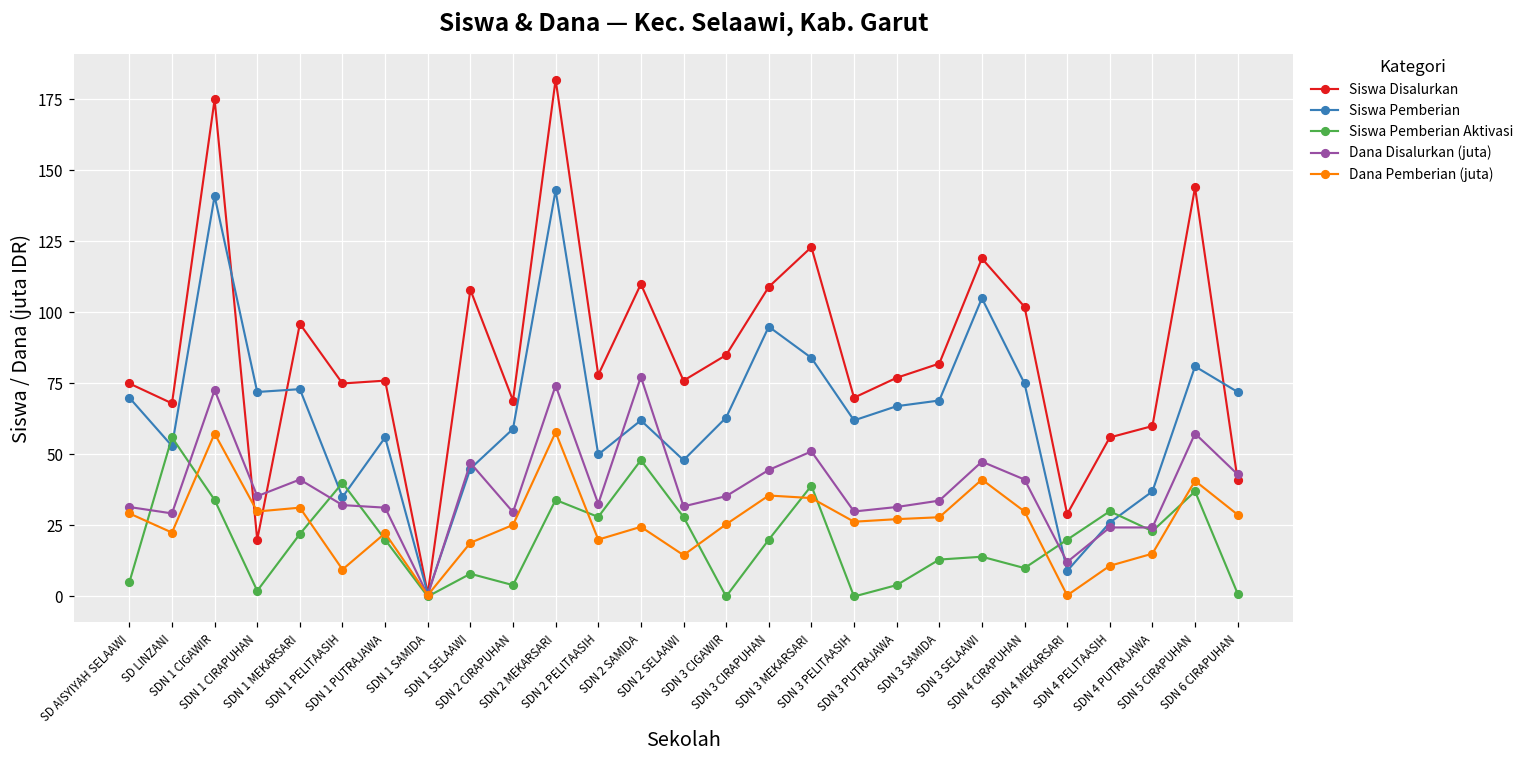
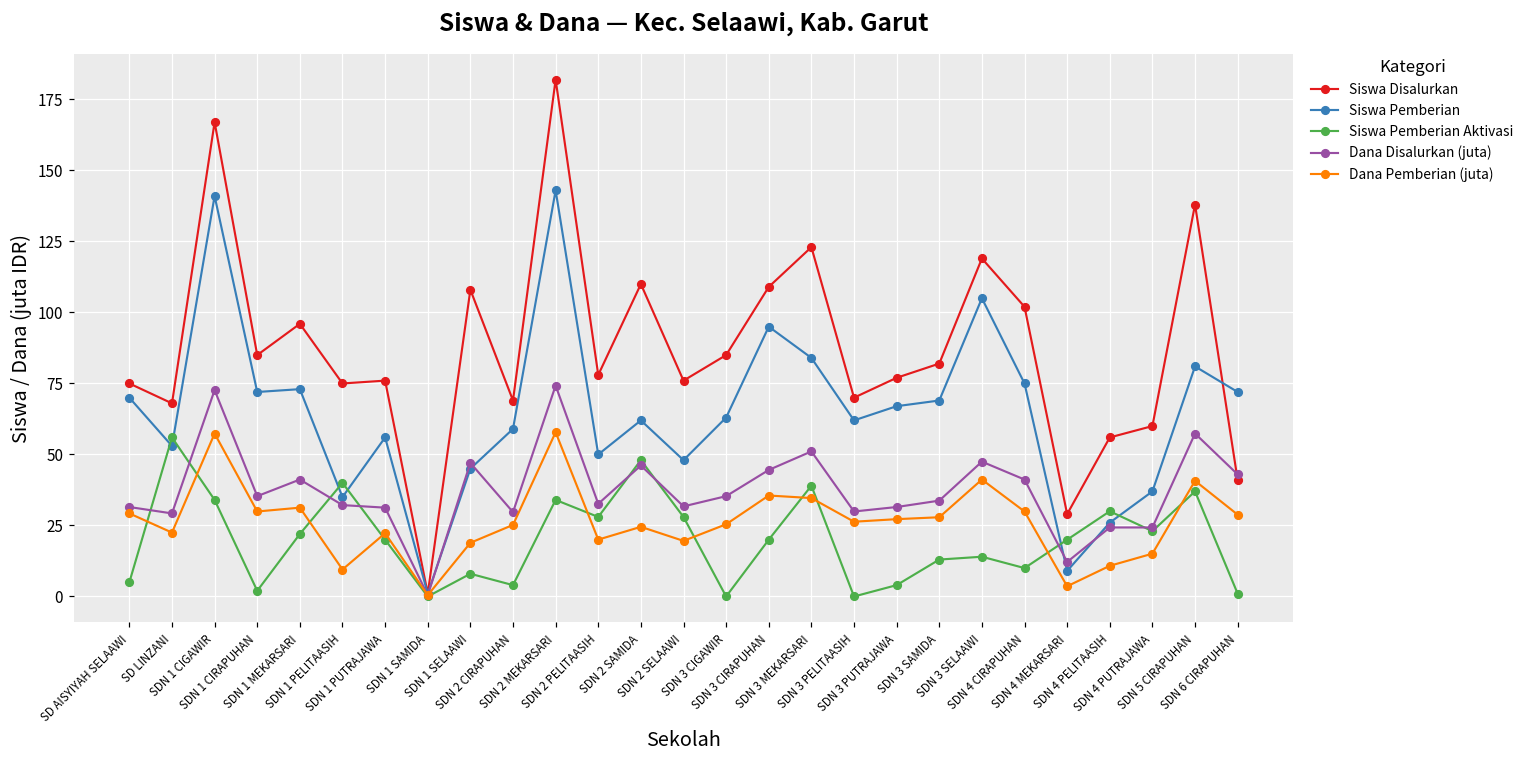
  {
    "Siswa Disalurkan": {
      "SD AISYIYAH SELAAWI": 75,
      "SD LINZANI": 68,
-     "SDN 1 CIGAWIR": 175,
-     "SDN 1 CIRAPUHAN": 20,
+     "SDN 1 CIGAWIR": 167,
+     "SDN 1 CIRAPUHAN": 85,
      "SDN 1 MEKARSARI": 96,
      "SDN 1 PELITAASIH": 75,
      "SDN 1 PUTRAJAWA": 76,
      "SDN 1 SELAAWI": 108,
      "SDN 2 CIRAPUHAN": 69,
      "SDN 2 MEKARSARI": 182,
      "SDN 2 PELITAASIH": 78,
      "SDN 2 SAMIDA": 110,
      "SDN 2 SELAAWI": 76,
      "SDN 3 CIGAWIR": 85,
      "SDN 3 CIRAPUHAN": 109,
      "SDN 3 MEKARSARI": 123,
      "SDN 3 PELITAASIH": 70,
      "SDN 3 PUTRAJAWA": 77,
      "SDN 3 SAMIDA": 82,
      "SDN 3 SELAAWI": 119,
      "SDN 4 CIRAPUHAN": 102,
      "SDN 4 MEKARSARI": 29,
      "SDN 4 PELITAASIH": 56,
      "SDN 4 PUTRAJAWA": 60,
-     "SDN 5 CIRAPUHAN": 144,
+     "SDN 5 CIRAPUHAN": 138,
      "SDN 6 CIRAPUHAN": 41
    },
    "Siswa Pemberian": {
      "SD AISYIYAH SELAAWI": 70,
      "SD LINZANI": 53,
      "SDN 1 CIGAWIR": 141,
      "SDN 1 CIRAPUHAN": 72,
      "SDN 1 MEKARSARI": 73,
      "SDN 1 PELITAASIH": 35,
      "SDN 1 PUTRAJAWA": 56,
      "SDN 1 SELAAWI": 45,
      "SDN 2 CIRAPUHAN": 59,
      "SDN 2 MEKARSARI": 143,
      "SDN 2 PELITAASIH": 50,
      "SDN 2 SAMIDA": 62,
      "SDN 2 SELAAWI": 48,
      "SDN 3 CIGAWIR": 63,
      "SDN 3 CIRAPUHAN": 95,
      "SDN 3 MEKARSARI": 84,
      "SDN 3 PELITAASIH": 62,
      "SDN 3 PUTRAJAWA": 67,
      "SDN 3 SAMIDA": 69,
      "SDN 3 SELAAWI": 105,
      "SDN 4 CIRAPUHAN": 75,
      "SDN 4 MEKARSARI": 9,
      "SDN 4 PELITAASIH": 26,
      "SDN 4 PUTRAJAWA": 37,
      "SDN 5 CIRAPUHAN": 81,
      "SDN 6 CIRAPUHAN": 72
    },
    "Siswa Pemberian Aktivasi": {
      "SD AISYIYAH SELAAWI": 5,
      "SD LINZANI": 56,
      "SDN 1 CIGAWIR": 34,
      "SDN 1 CIRAPUHAN": 2,
      "SDN 1 MEKARSARI": 22,
      "SDN 1 PELITAASIH": 40,
      "SDN 1 PUTRAJAWA": 20,
      "SDN 1 SELAAWI": 8,
      "SDN 2 CIRAPUHAN": 4,
      "SDN 2 MEKARSARI": 34,
      "SDN 2 PELITAASIH": 28,
      "SDN 2 SAMIDA": 48,
      "SDN 2 SELAAWI": 28,
      "SDN 3 CIGAWIR": 0,
      "SDN 3 CIRAPUHAN": 20,
      "SDN 3 MEKARSARI": 39,
      "SDN 3 PELITAASIH": 0,
      "SDN 3 PUTRAJAWA": 4,
      "SDN 3 SAMIDA": 13,
      "SDN 3 SELAAWI": 14,
      "SDN 4 CIRAPUHAN": 10,
      "SDN 4 MEKARSARI": 20,
      "SDN 4 PELITAASIH": 30,
      "SDN 4 PUTRAJAWA": 23,
      "SDN 5 CIRAPUHAN": 37,
      "SDN 6 CIRAPUHAN": 1
    },
    "Dana Disalurkan (juta)": {
      "SD AISYIYAH SELAAWI": 32,
      "SD LINZANI": 29,
      "SDN 1 CIGAWIR": 73,
      "SDN 1 CIRAPUHAN": 35,
      "SDN 1 MEKARSARI": 41,
      "SDN 1 PELITAASIH": 32,
      "SDN 1 PUTRAJAWA": 31,
      "SDN 1 SELAAWI": 47,
      "SDN 2 CIRAPUHAN": 30,
      "SDN 2 MEKARSARI": 74,
      "SDN 2 PELITAASIH": 33,
-     "SDN 2 SAMIDA": 77,
+     "SDN 2 SAMIDA": 46,
      "SDN 2 SELAAWI": 32,
      "SDN 3 CIGAWIR": 35,
      "SDN 3 CIRAPUHAN": 45,
      "SDN 3 MEKARSARI": 51,
      "SDN 3 PELITAASIH": 30,
      "SDN 3 PUTRAJAWA": 32,
      "SDN 3 SAMIDA": 34,
      "SDN 3 SELAAWI": 47,
      "SDN 4 CIRAPUHAN": 41,
      "SDN 4 MEKARSARI": 12,
      "SDN 4 PELITAASIH": 24,
      "SDN 4 PUTRAJAWA": 24,
      "SDN 5 CIRAPUHAN": 57,
      "SDN 6 CIRAPUHAN": 43
    },
    "Dana Pemberian (juta)": {
      "SD AISYIYAH SELAAWI": 29,
      "SD LINZANI": 23,
      "SDN 1 CIGAWIR": 57,
      "SDN 1 CIRAPUHAN": 30,
      "SDN 1 MEKARSARI": 31,
      "SDN 1 PELITAASIH": 10,
      "SDN 1 PUTRAJAWA": 22,
      "SDN 1 SELAAWI": 19,
      "SDN 2 CIRAPUHAN": 25,
      "SDN 2 MEKARSARI": 58,
      "SDN 2 PELITAASIH": 20,
      "SDN 2 SAMIDA": 25,
-     "SDN 2 SELAAWI": 15,
+     "SDN 2 SELAAWI": 20,
      "SDN 3 CIGAWIR": 25,
      "SDN 3 CIRAPUHAN": 36,
      "SDN 3 MEKARSARI": 35,
      "SDN 3 PELITAASIH": 26,
      "SDN 3 PUTRAJAWA": 27,
      "SDN 3 SAMIDA": 28,
      "SDN 3 SELAAWI": 41,
      "SDN 4 CIRAPUHAN": 30,
-     "SDN 4 MEKARSARI": 0,
+     "SDN 4 MEKARSARI": 4,
      "SDN 4 PELITAASIH": 11,
      "SDN 4 PUTRAJAWA": 15,
      "SDN 5 CIRAPUHAN": 41,
      "SDN 6 CIRAPUHAN": 29
    }
  }
